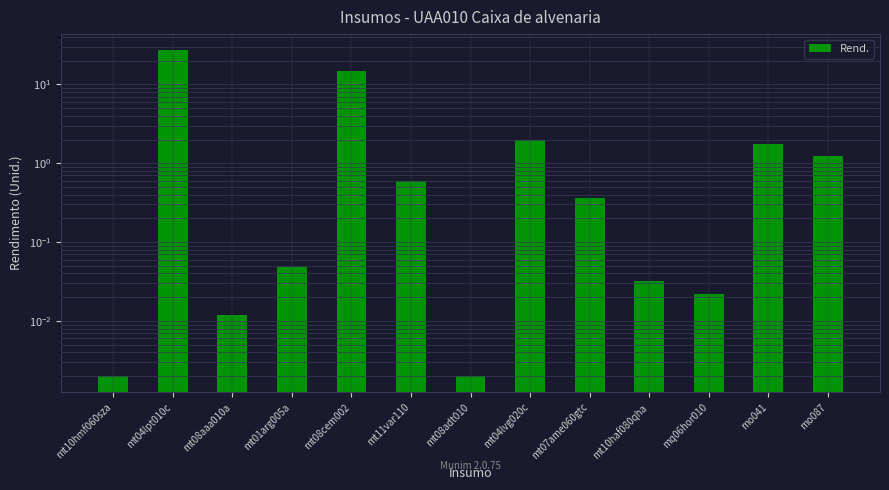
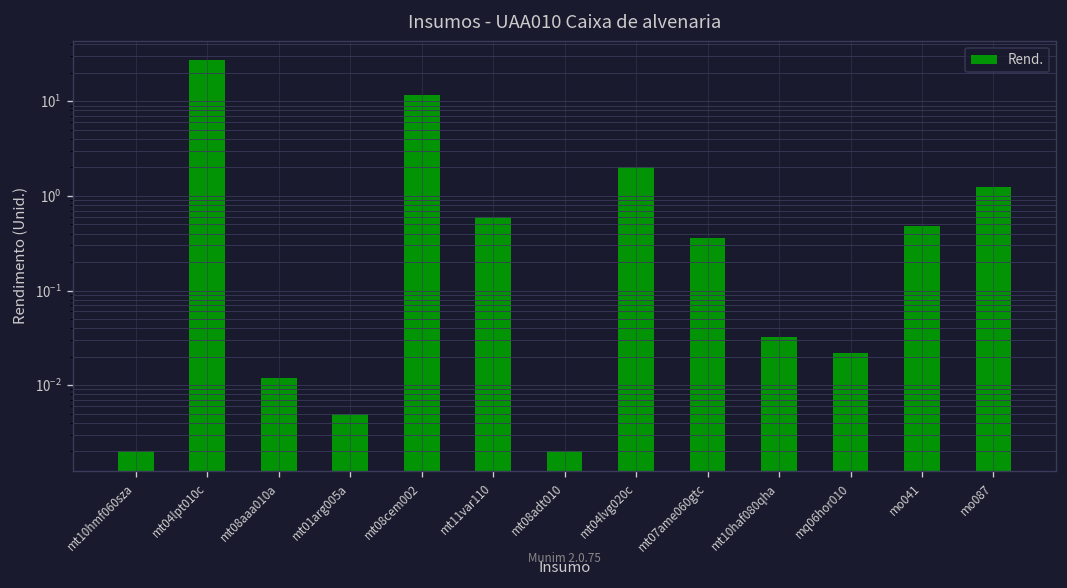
  {
    "mt10hmf060sza": 0.002,
    "mt04lpt010c": 27,
    "mt08aaa010a": 0.012,
-   "mt01arg005a": 0.05,
-   "mt08cem002": 15,
+   "mt01arg005a": 0.005,
+   "mt08cem002": 12,
    "mt11var110": 0.6,
    "mt04lvg020c": 2.0,
    "mt07ame060gtc": 0.4,
    "mt10haf080qha": 0.032,
    "mq06hor010": 0.022,
-   "mo041": 1.7,
+   "mo041": 0.5,
    "mo087": 1.2
  }
